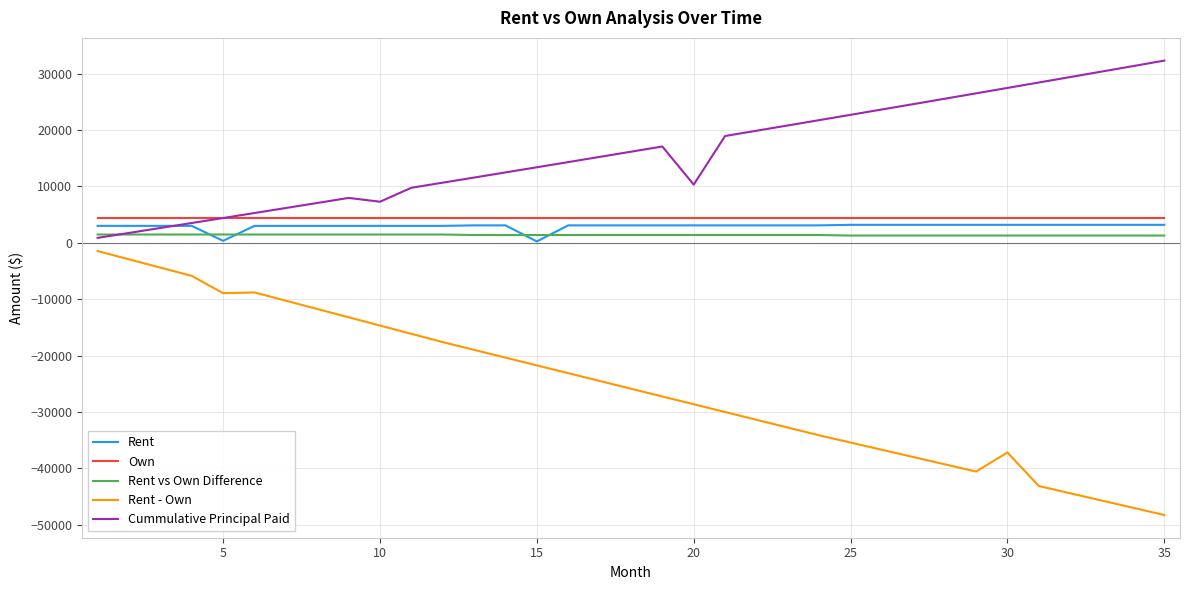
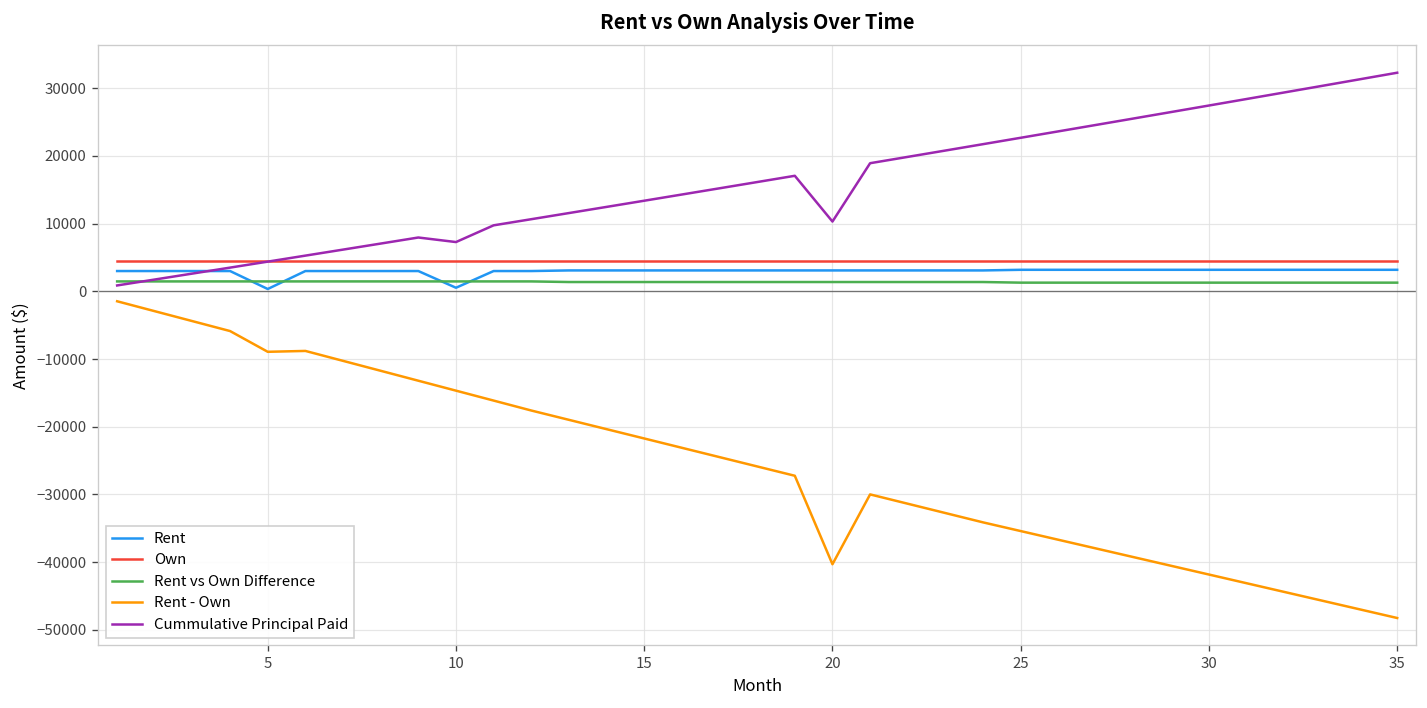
  {
    "Rent": {
      "5": 0,
-     "10": 3000,
-     "15": 0,
+     "10": 1000,
+     "15": 3000,
      "20": 3000,
      "25": 3000,
      "30": 3000,
      "35": 3000
    },
    "Own": {
      "10": 4000,
      "15": 4000,
      "20": 4000,
      "25": 4000,
      "30": 4000,
      "35": 4000
    },
    "Rent vs Own Difference": {
      "5": 1000,
      "10": 1000,
      "15": 1000,
      "20": 1000,
      "25": 1000,
      "30": 1000,
      "35": 1000
    },
    "Rent - Own": {
      "5": -9000,
      "10": -15000,
      "15": -22000,
-     "20": -29000,
+     "20": -40000,
      "25": -35000,
-     "30": -37000,
+     "30": -42000,
      "35": -48000
    },
    "Cummulative Principal Paid": {
      "10": 7000,
      "15": 13000,
      "20": 10000,
      "25": 23000,
      "30": 27000,
      "35": 32000
    }
  }
